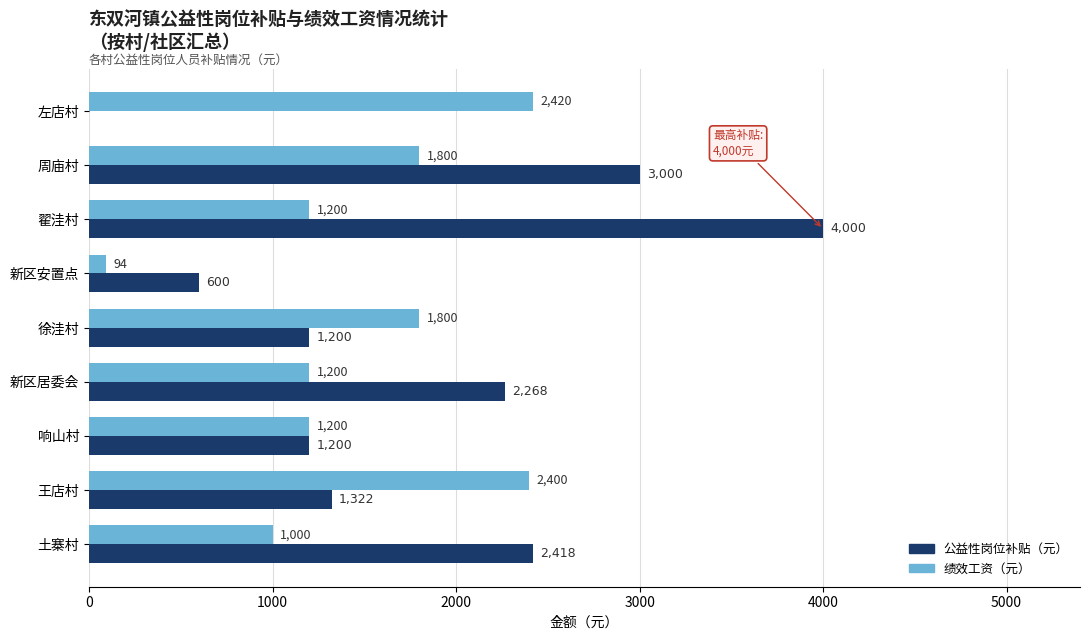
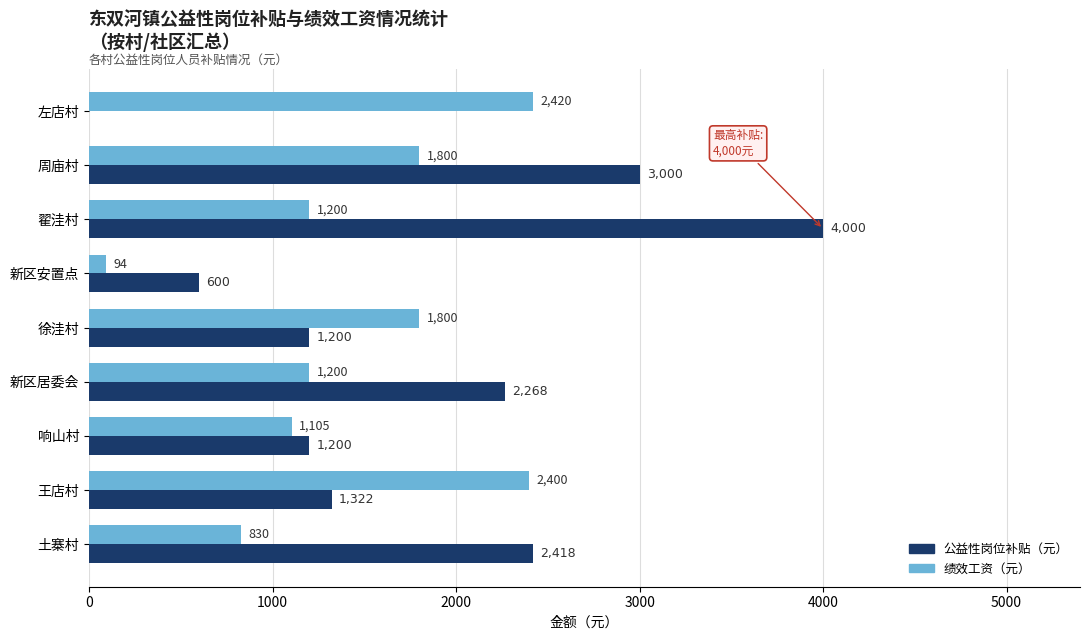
  {
    "公益性岗位补贴（元）": {
      "周庙村": "3,000",
      "翟洼村": "4,000",
      "新区安置点": "600",
      "徐洼村": "1,200",
      "新区居委会": "2,268",
      "响山村": "1,200",
      "王店村": "1,322",
      "土寨村": "2,418"
    },
    "绩效工资（元）": {
      "左店村": "2,420",
      "周庙村": "1,800",
      "翟洼村": "1,200",
      "新区安置点": "94",
      "徐洼村": "1,800",
      "新区居委会": "1,200",
-     "响山村": "1,200",
+     "响山村": "1,105",
      "王店村": "2,400",
-     "土寨村": "1,000"
+     "土寨村": "830"
    }
  }
